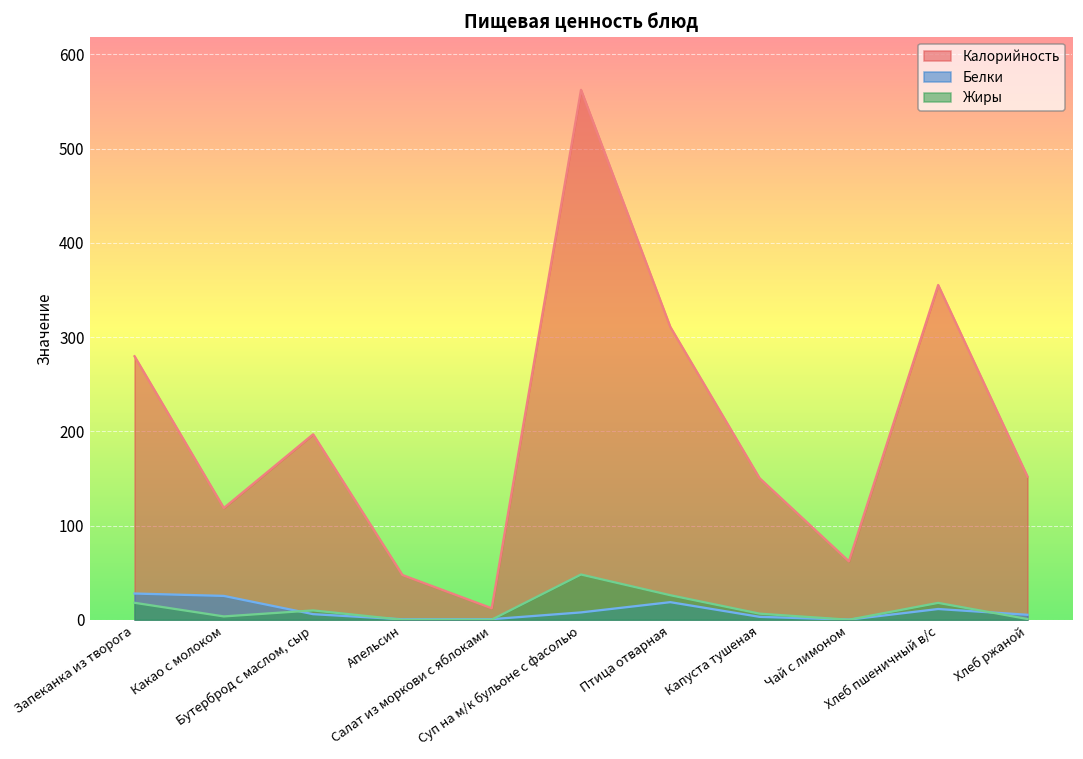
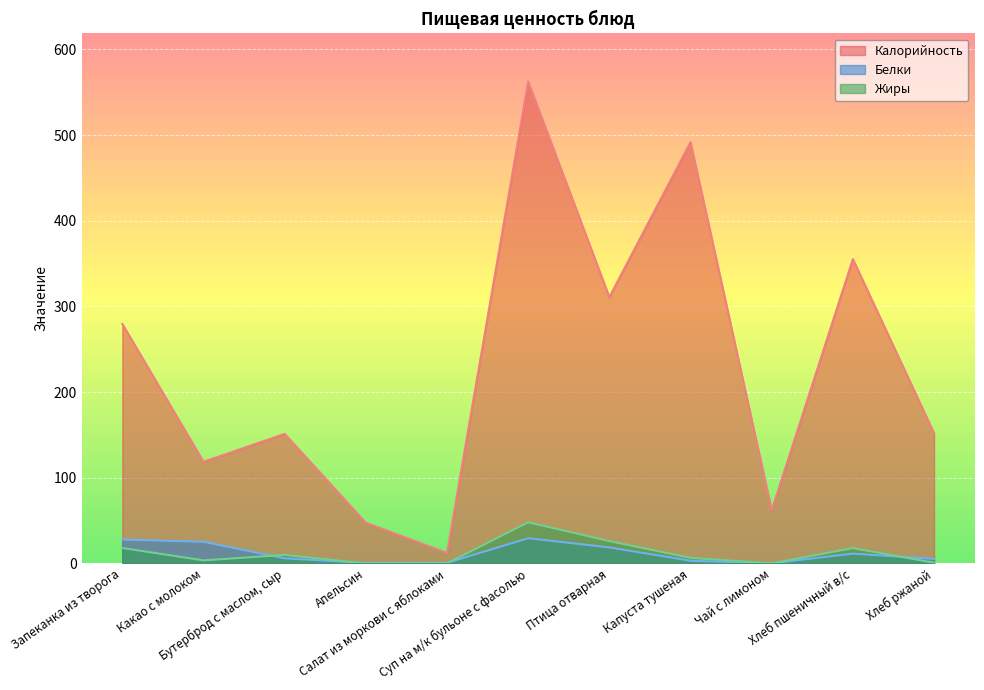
  {
    "Калорийность": {
      "Запеканка из творога": 280,
      "Какао с молоком": 120,
-     "Бутерброд с маслом, сыр": 200,
+     "Бутерброд с маслом, сыр": 150,
      "Апельсин": 50,
      "Салат из моркови с яблоками": 10,
      "Суп на м/к бульоне с фасолью": 560,
      "Птица отварная": 310,
-     "Капуста тушеная": 150,
+     "Капуста тушеная": 490,
      "Чай с лимоном": 60,
      "Хлеб пшеничный в/с": 360,
      "Хлеб ржаной": 150
    },
    "Белки": {
      "Запеканка из творога": 30,
      "Какао с молоком": 30,
      "Бутерброд с маслом, сыр": 10,
-     "Суп на м/к бульоне с фасолью": 10,
+     "Суп на м/к бульоне с фасолью": 30,
      "Птица отварная": 20,
      "Капуста тушеная": 0,
      "Хлеб пшеничный в/с": 10,
      "Хлеб ржаной": 10
    },
    "Жиры": {
      "Запеканка из творога": 20,
      "Какао с молоком": 0,
      "Бутерброд с маслом, сыр": 10,
      "Суп на м/к бульоне с фасолью": 50,
      "Птица отварная": 30,
      "Капуста тушеная": 10,
      "Хлеб пшеничный в/с": 20,
      "Хлеб ржаной": 0
    }
  }
